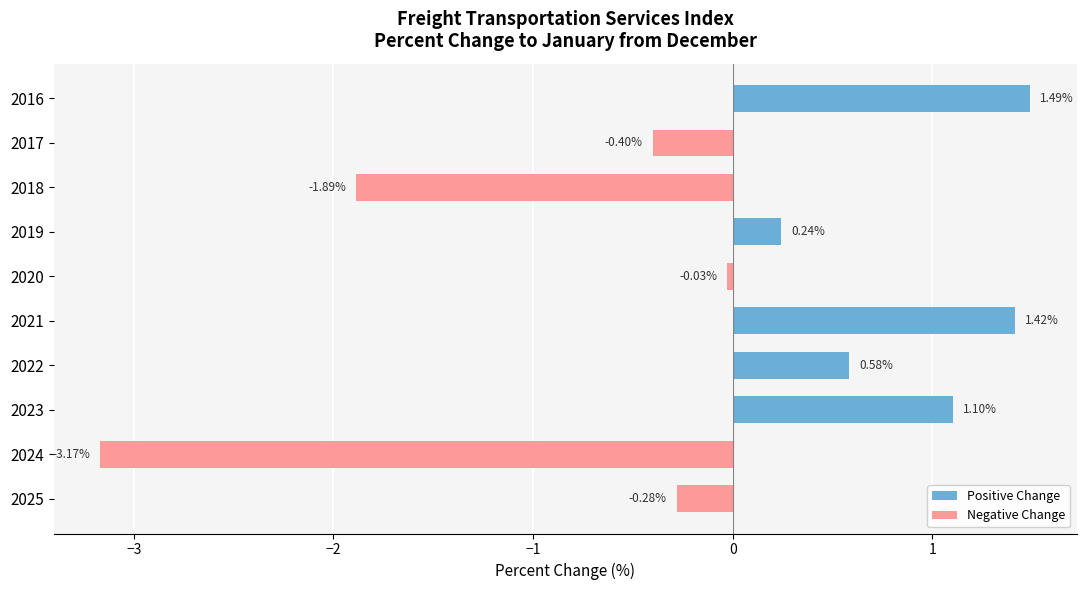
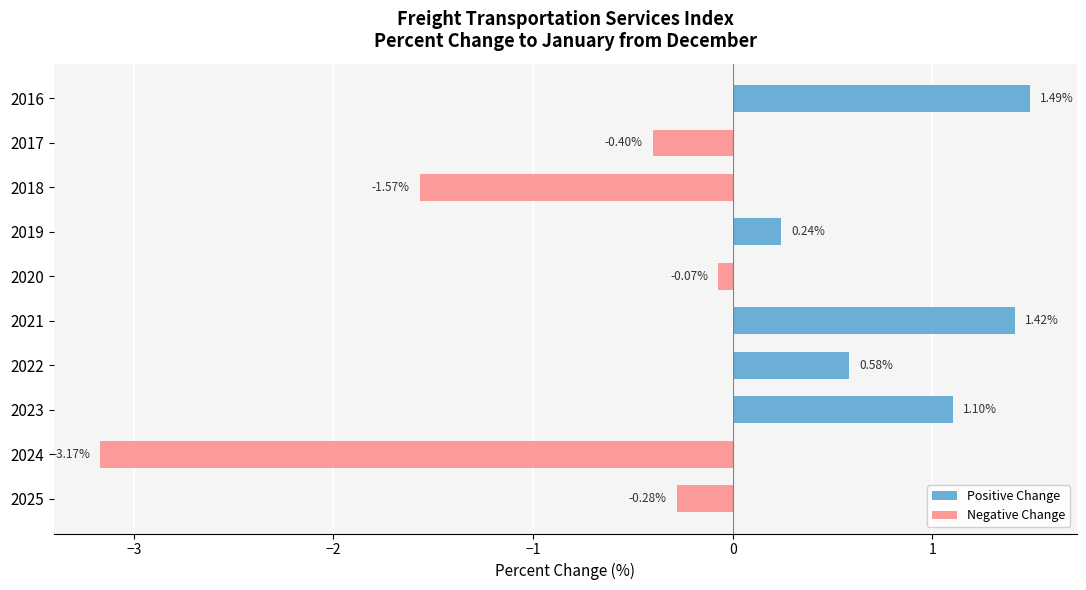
  {
    "2016": "1.49%",
    "2017": "-0.40%",
-   "2018": "-1.89%",
+   "2018": "-1.57%",
    "2019": "0.24%",
-   "2020": "-0.03%",
+   "2020": "-0.07%",
    "2021": "1.42%",
    "2022": "0.58%",
    "2023": "1.10%",
    "2024": "-3.17%",
    "2025": "-0.28%"
  }
